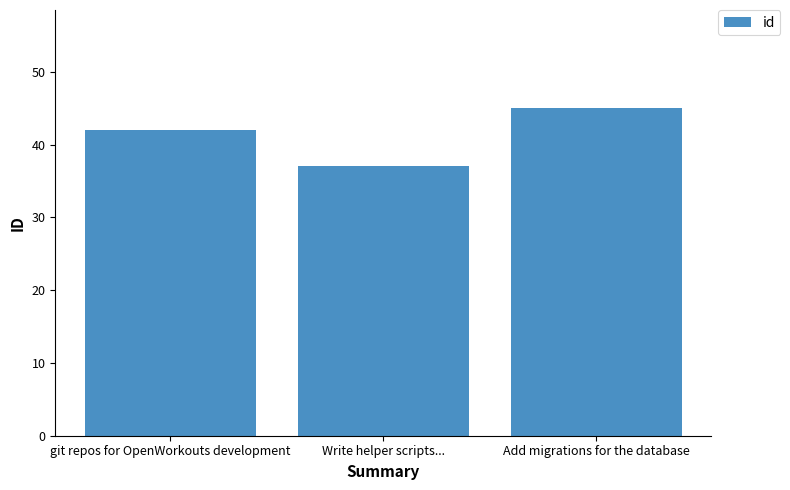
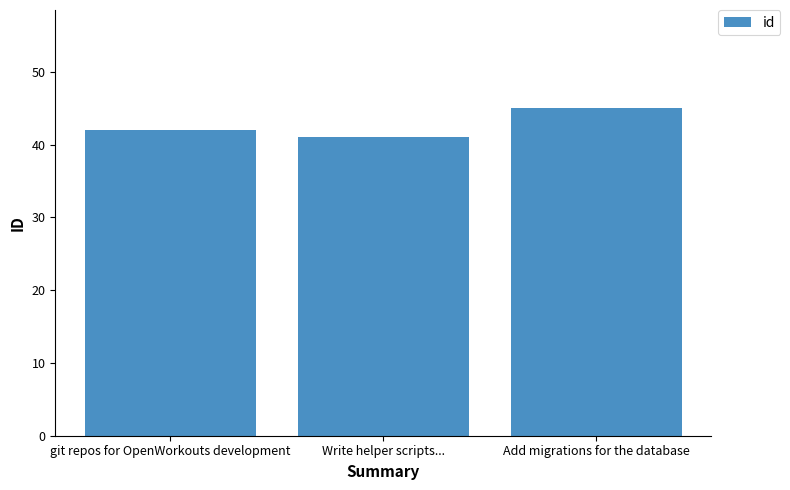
  {
    "git repos for OpenWorkouts development": 42,
-   "Write helper scripts...": 37,
+   "Write helper scripts...": 41,
    "Add migrations for the database": 45
  }
